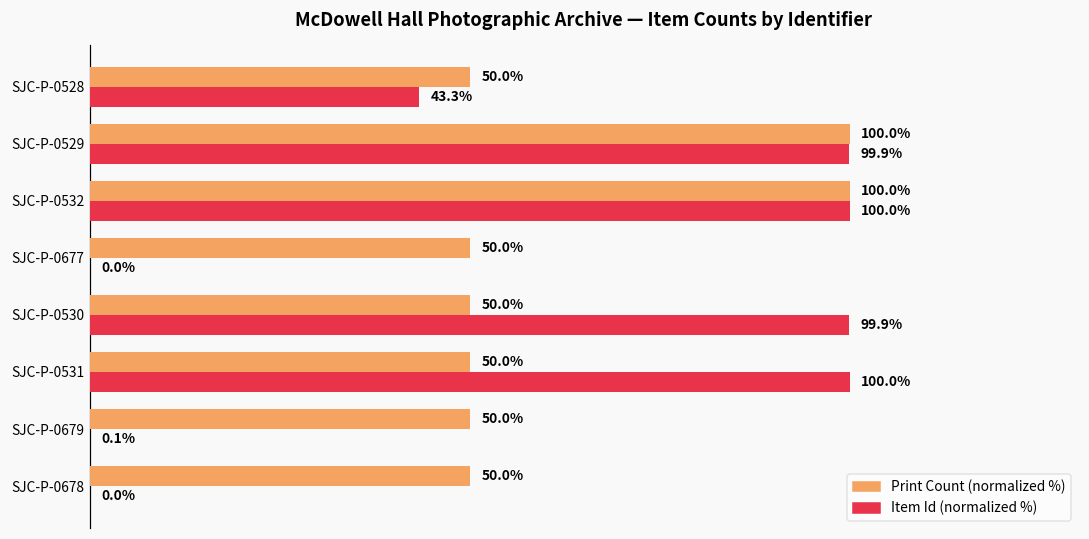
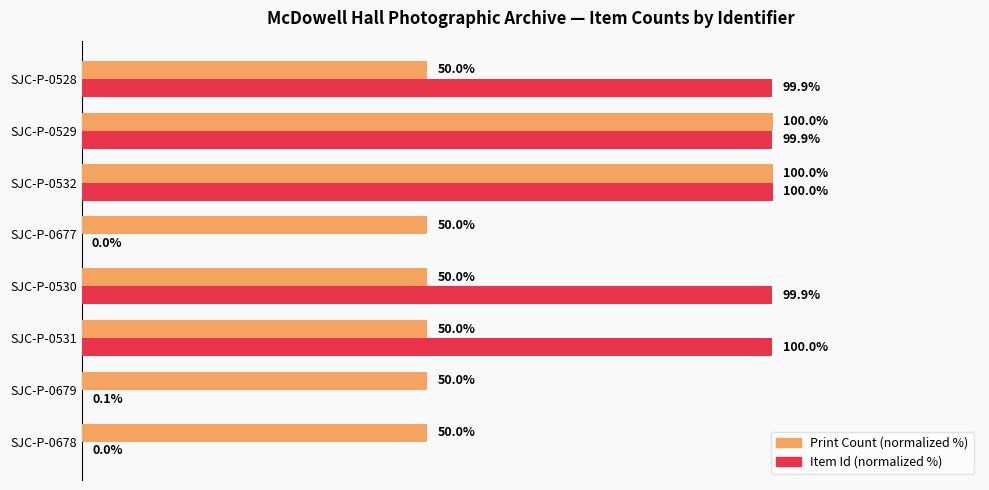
  {
    "Print Count (normalized %)": {
      "SJC-P-0528": "50.0%",
      "SJC-P-0529": "100.0%",
      "SJC-P-0532": "100.0%",
      "SJC-P-0677": "50.0%",
      "SJC-P-0530": "50.0%",
      "SJC-P-0531": "50.0%",
      "SJC-P-0679": "50.0%",
      "SJC-P-0678": "50.0%"
    },
    "Item Id (normalized %)": {
-     "SJC-P-0528": "43.3%",
+     "SJC-P-0528": "99.9%",
      "SJC-P-0529": "99.9%",
      "SJC-P-0532": "100.0%",
      "SJC-P-0677": "0.0%",
      "SJC-P-0530": "99.9%",
      "SJC-P-0531": "100.0%",
      "SJC-P-0679": "0.1%",
      "SJC-P-0678": "0.0%"
    }
  }
